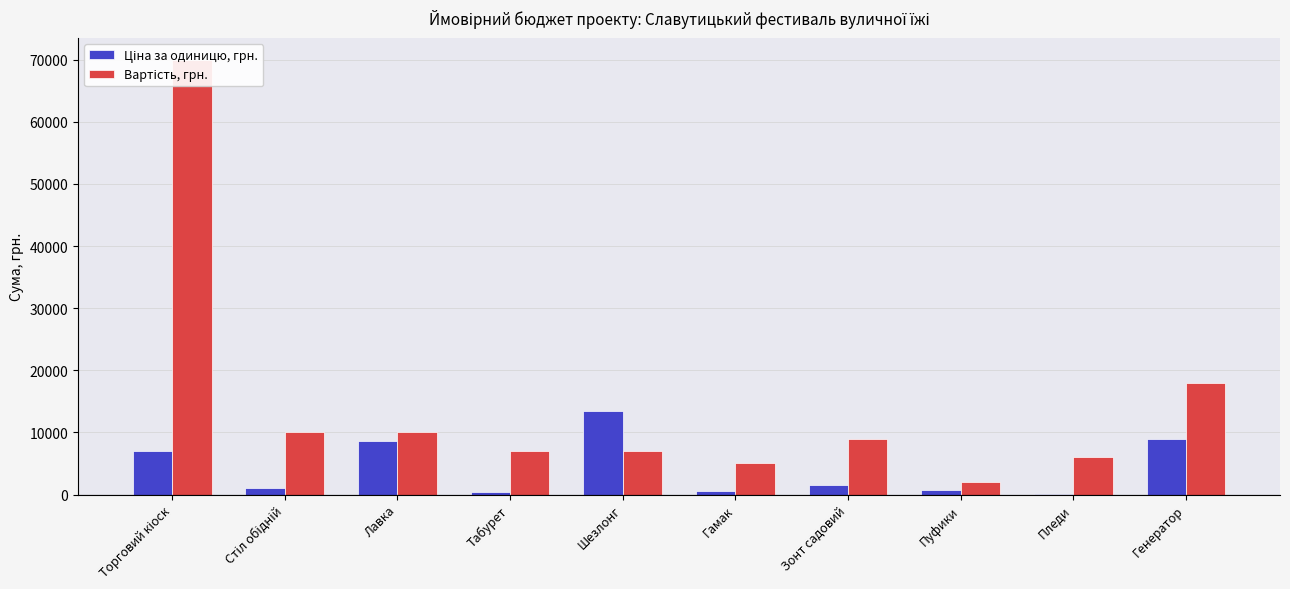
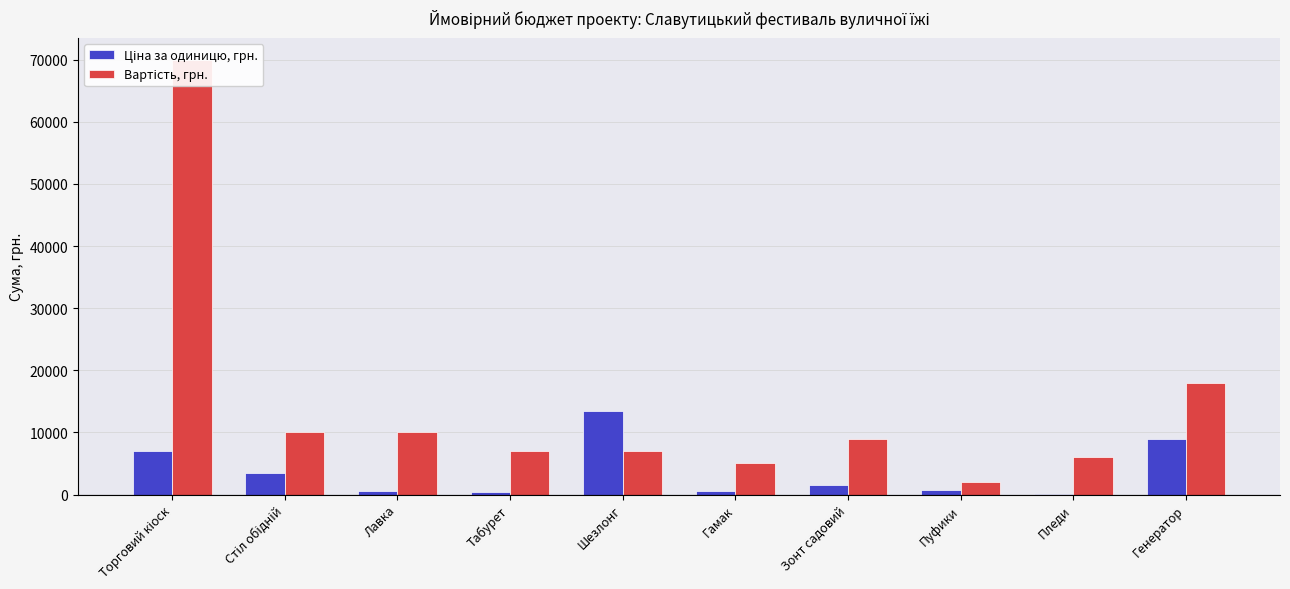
  {
    "Ціна за одиницю, грн.": {
      "Торговий кіоск": 7000,
-     "Стіл обідній": 1000,
-     "Лавка": 9000,
+     "Стіл обідній": 3000,
+     "Лавка": 1000,
      "Шезлонг": 13000,
      "Гамак": 1000,
      "Зонт садовий": 2000,
      "Пуфики": 1000,
      "Генератор": 9000
    },
    "Вартість, грн.": {
      "Стіл обідній": 10000,
      "Лавка": 10000,
      "Табурет": 7000,
      "Шезлонг": 7000,
      "Гамак": 5000,
      "Зонт садовий": 9000,
      "Пуфики": 2000,
      "Пледи": 6000,
      "Генератор": 18000
    }
  }
